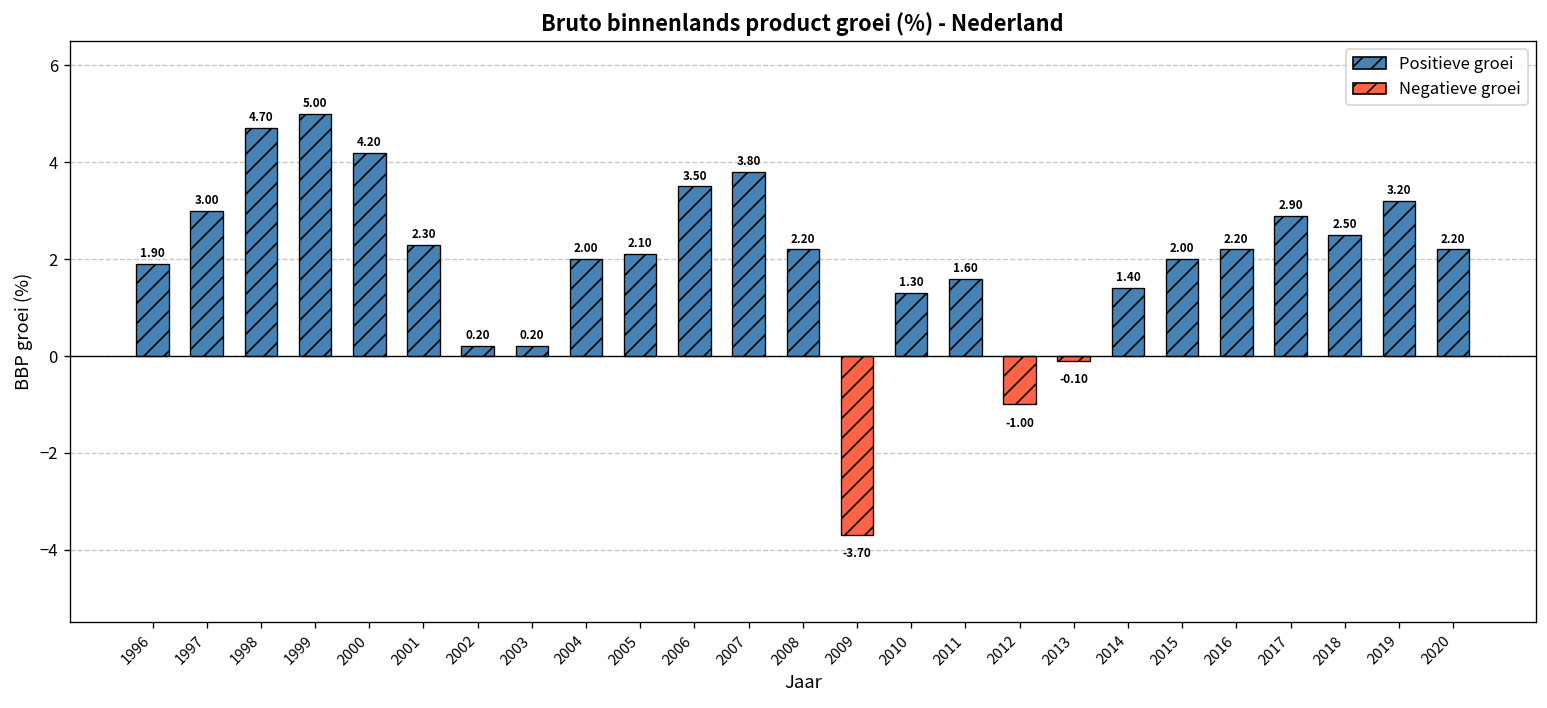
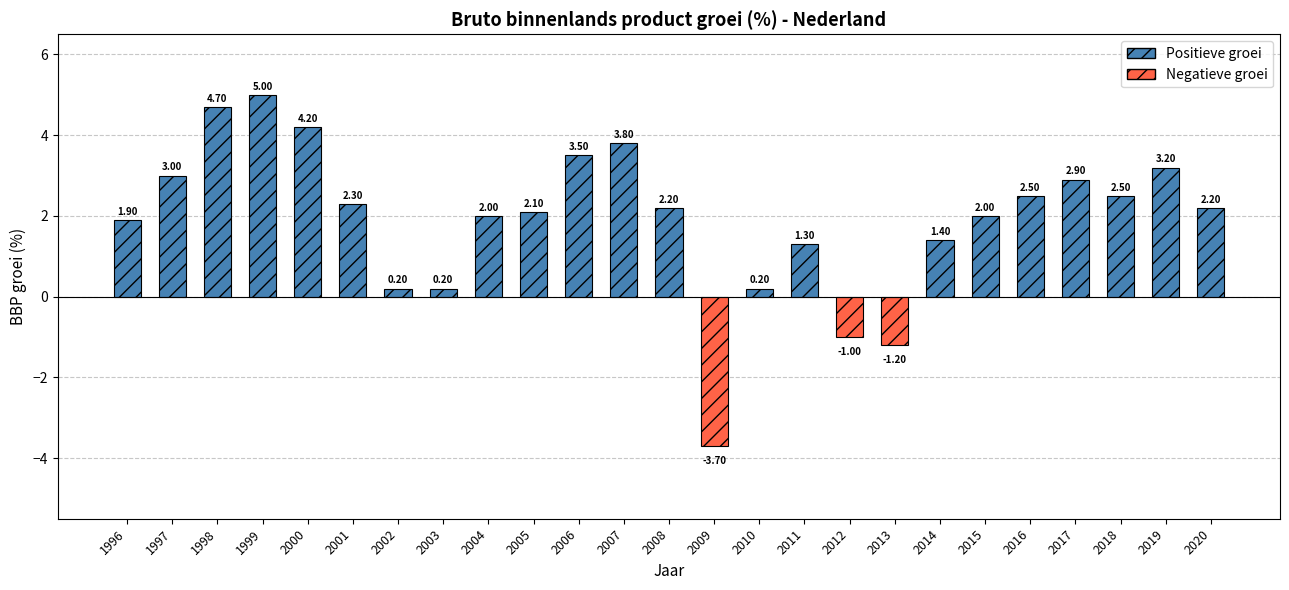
  {
    "1996": 1.90,
    "1997": 3.00,
    "1998": 4.70,
    "1999": 5.00,
    "2000": 4.20,
    "2001": 2.30,
    "2002": 0.20,
    "2003": 0.20,
    "2004": 2.00,
    "2005": 2.10,
    "2006": 3.50,
    "2007": 3.80,
    "2008": 2.20,
    "2009": -3.70,
-   "2010": 1.30,
-   "2011": 1.60,
+   "2010": 0.20,
+   "2011": 1.30,
    "2012": -1.00,
-   "2013": -0.10,
+   "2013": -1.20,
    "2014": 1.40,
    "2015": 2.00,
-   "2016": 2.20,
+   "2016": 2.50,
    "2017": 2.90,
    "2018": 2.50,
    "2019": 3.20,
    "2020": 2.20
  }
